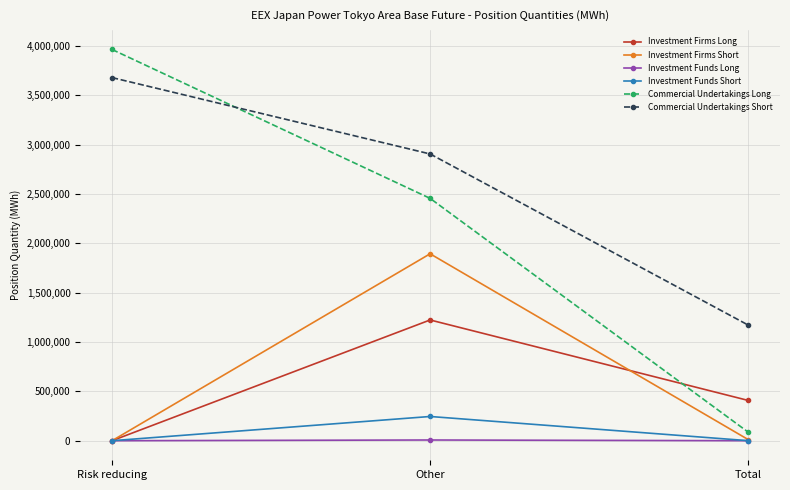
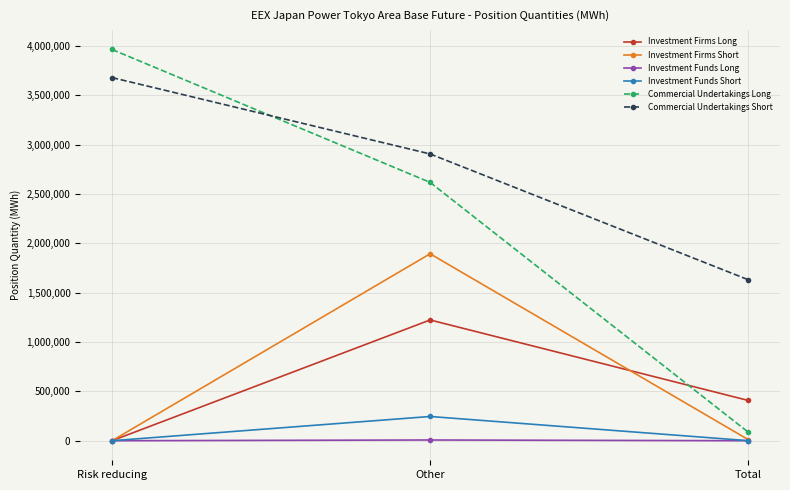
  {
    "Investment Firms Long": {
      "Other": "1,200,000",
      "Total": "400,000"
    },
    "Investment Firms Short": {
      "Other": "1,900,000"
    },
    "Investment Funds Long": {
      "Other": "0"
    },
    "Investment Funds Short": {
      "Other": "200,000"
    },
    "Commercial Undertakings Long": {
      "Risk reducing": "4,000,000",
-     "Other": "2,500,000",
+     "Other": "2,600,000",
      "Total": "100,000"
    },
    "Commercial Undertakings Short": {
      "Risk reducing": "3,700,000",
      "Other": "2,900,000",
-     "Total": "1,200,000"
+     "Total": "1,600,000"
    }
  }
